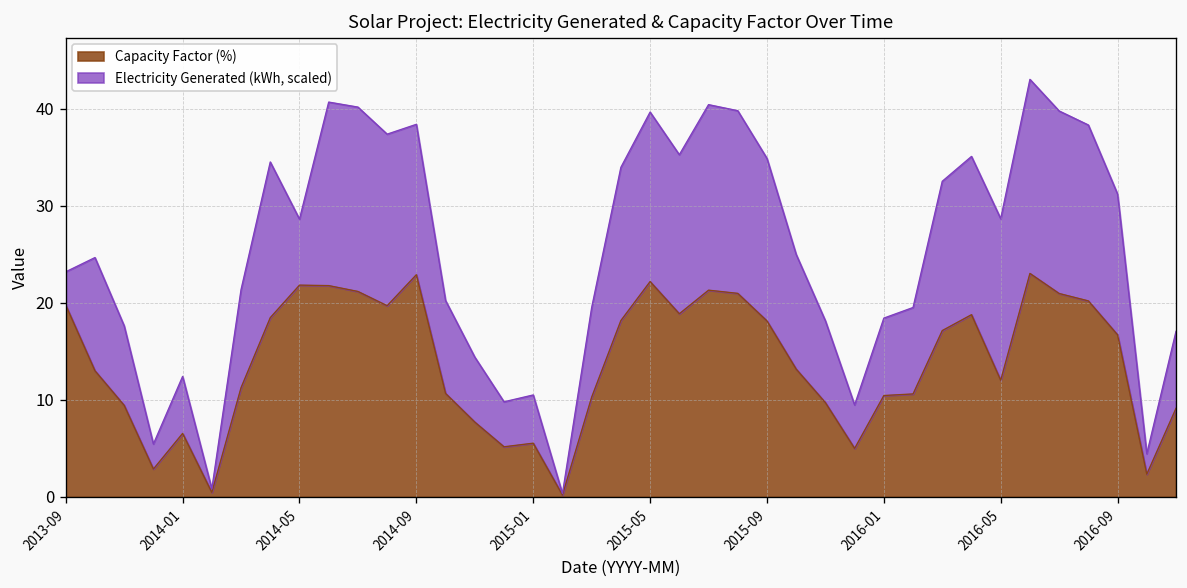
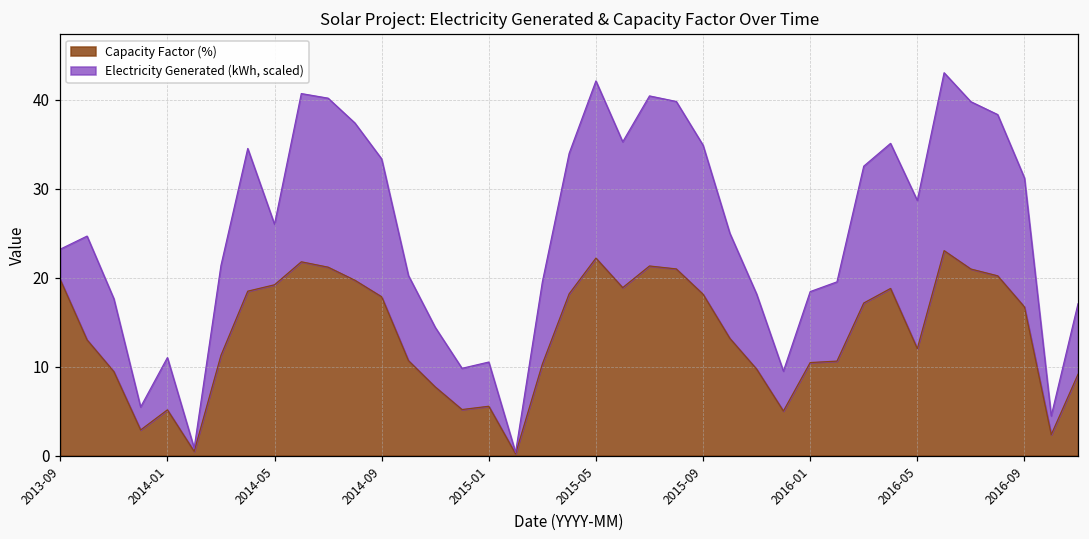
  {
    "Capacity Factor (%)": {
      "2013-09": 20,
-     "2014-01": 7,
-     "2014-05": 22,
-     "2014-09": 23,
+     "2014-01": 5,
+     "2014-05": 19,
+     "2014-09": 18,
      "2015-01": 6,
      "2015-05": 22,
      "2015-09": 18,
      "2016-01": 10,
      "2016-05": 12,
      "2016-09": 17
    },
    "Electricity Generated (kWh, scaled)": {
      "2013-09": 3,
      "2014-01": 6,
      "2014-05": 7,
      "2014-09": 15,
      "2015-01": 5,
-     "2015-05": 17,
+     "2015-05": 20,
      "2015-09": 17,
      "2016-01": 8,
      "2016-05": 17,
      "2016-09": 15
    }
  }
